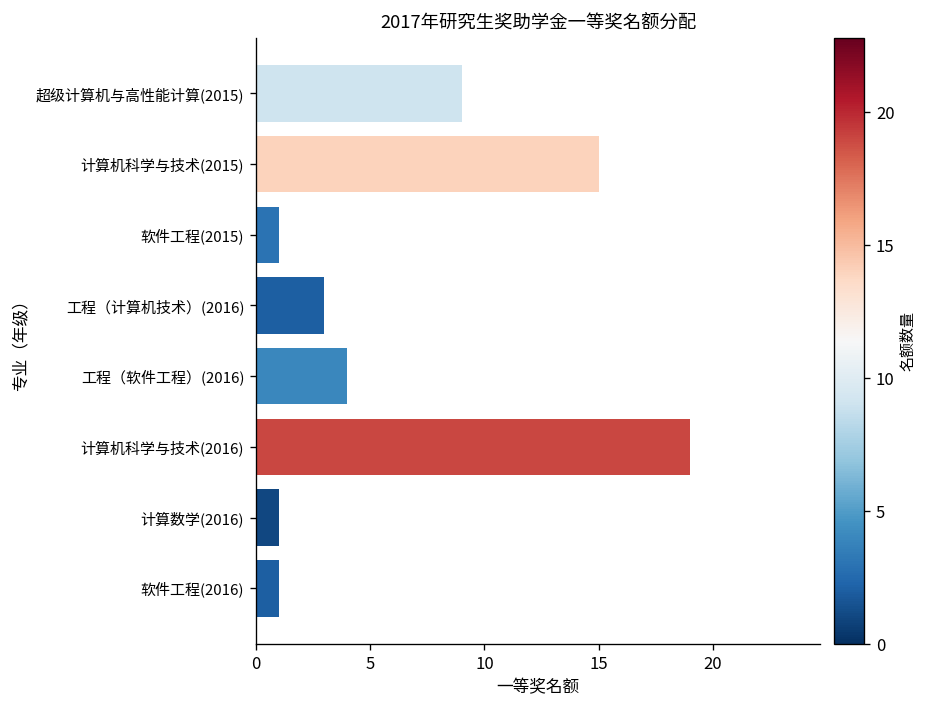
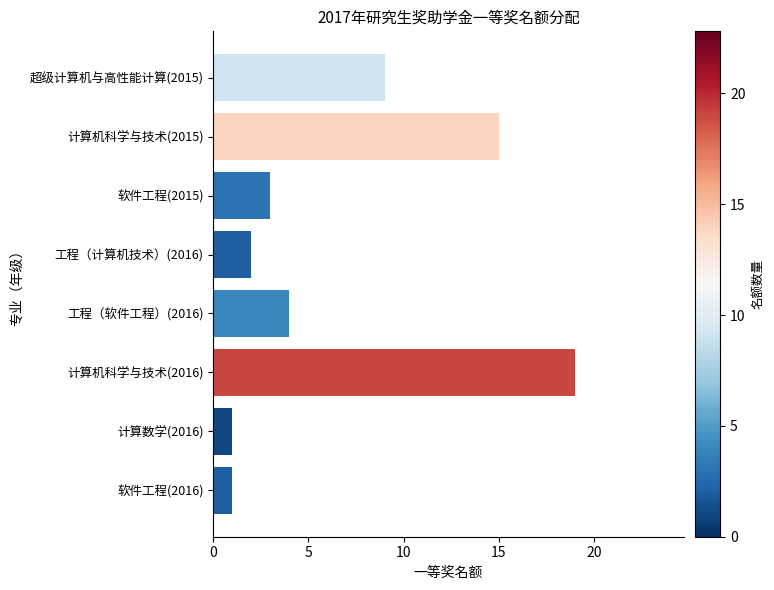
  {
    "超级计算机与高性能计算(2015)": 9,
    "计算机科学与技术(2015)": 15,
-   "软件工程(2015)": 1,
-   "工程（计算机技术）(2016)": 3,
+   "软件工程(2015)": 3,
+   "工程（计算机技术）(2016)": 2,
    "工程（软件工程）(2016)": 4,
    "计算机科学与技术(2016)": 19,
    "计算数学(2016)": 1,
    "软件工程(2016)": 1
  }
